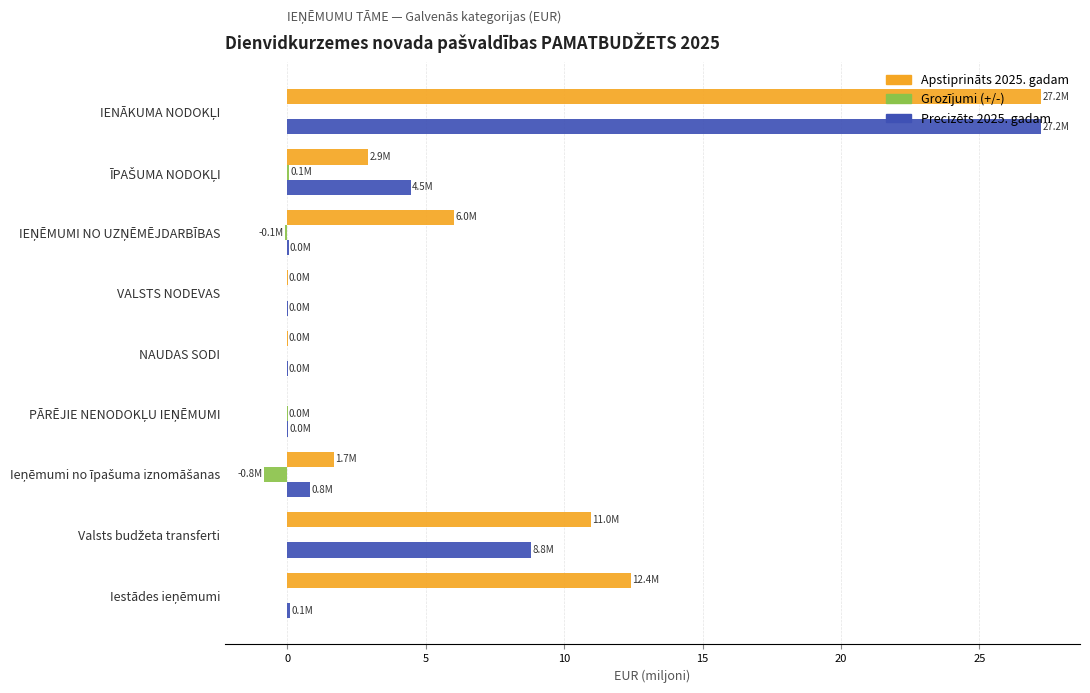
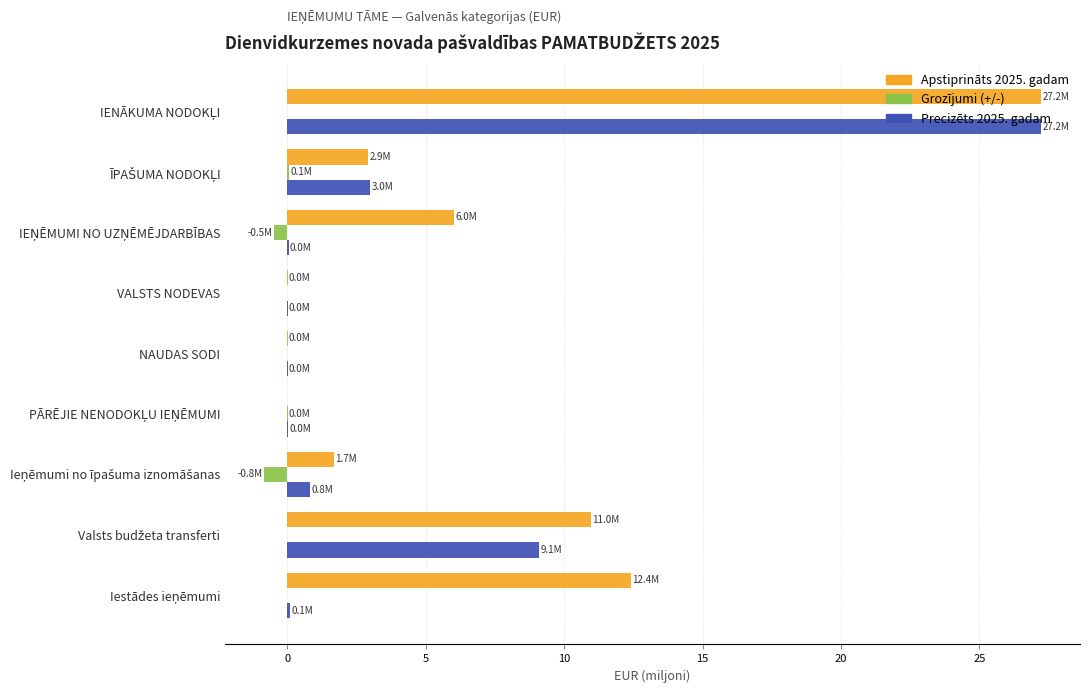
  {
    "Apstiprināts 2025. gadam": {
      "IENĀKUMA NODOKĻI": "27.2M",
      "ĪPAŠUMA NODOKĻI": "2.9M",
      "IEŅĒMUMI NO UZŅĒMĒJDARBĪBAS": "6.0M",
      "VALSTS NODEVAS": "0.0M",
      "NAUDAS SODI": "0.0M",
      "Ieņēmumi no īpašuma iznomāšanas": "1.7M",
      "Valsts budžeta transferti": "11.0M",
      "Iestādes ieņēmumi": "12.4M"
    },
    "Grozījumi (+/-)": {
      "ĪPAŠUMA NODOKĻI": "0.1M",
-     "IEŅĒMUMI NO UZŅĒMĒJDARBĪBAS": "-0.1M",
+     "IEŅĒMUMI NO UZŅĒMĒJDARBĪBAS": "-0.5M",
      "PĀRĒJIE NENODOKĻU IEŅĒMUMI": "0.0M",
      "Ieņēmumi no īpašuma iznomāšanas": "-0.8M"
    },
    "Precizēts 2025. gadam": {
      "IENĀKUMA NODOKĻI": "27.2M",
-     "ĪPAŠUMA NODOKĻI": "4.5M",
+     "ĪPAŠUMA NODOKĻI": "3.0M",
      "IEŅĒMUMI NO UZŅĒMĒJDARBĪBAS": "0.0M",
      "VALSTS NODEVAS": "0.0M",
      "NAUDAS SODI": "0.0M",
      "PĀRĒJIE NENODOKĻU IEŅĒMUMI": "0.0M",
      "Ieņēmumi no īpašuma iznomāšanas": "0.8M",
-     "Valsts budžeta transferti": "8.8M",
+     "Valsts budžeta transferti": "9.1M",
      "Iestādes ieņēmumi": "0.1M"
    }
  }
